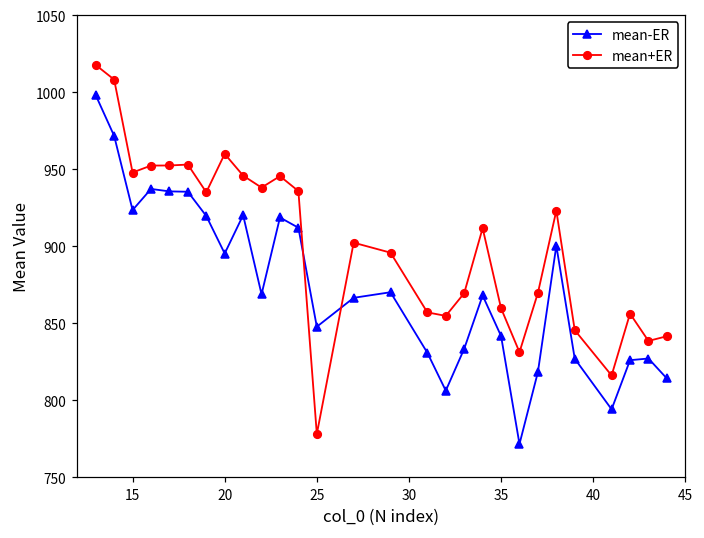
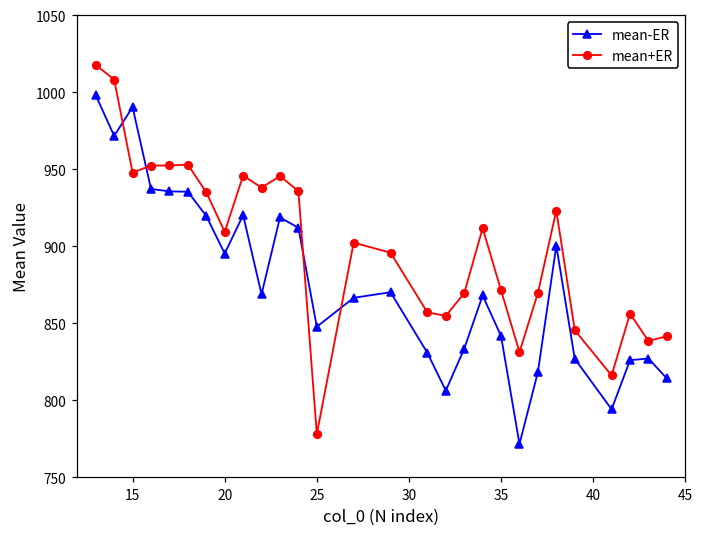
  {
    "mean-ER": {
-     "15": 924,
+     "15": 990,
      "20": 895,
      "25": 848,
      "35": 842
    },
    "mean+ER": {
      "15": 948,
-     "20": 960,
+     "20": 909,
      "25": 778,
-     "35": 860
+     "35": 871
    }
  }
